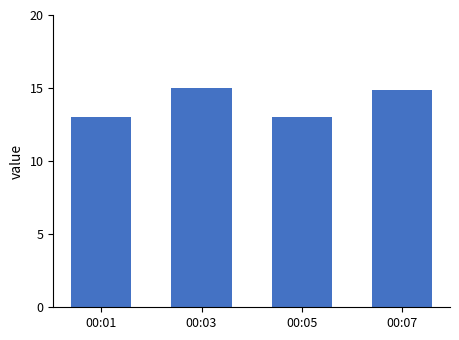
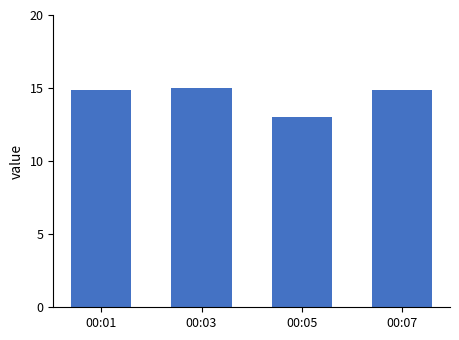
  {
-   "00:01": 13.0,
+   "00:01": 14.9,
    "00:03": 15.0,
    "00:05": 13.0,
    "00:07": 14.9
  }
